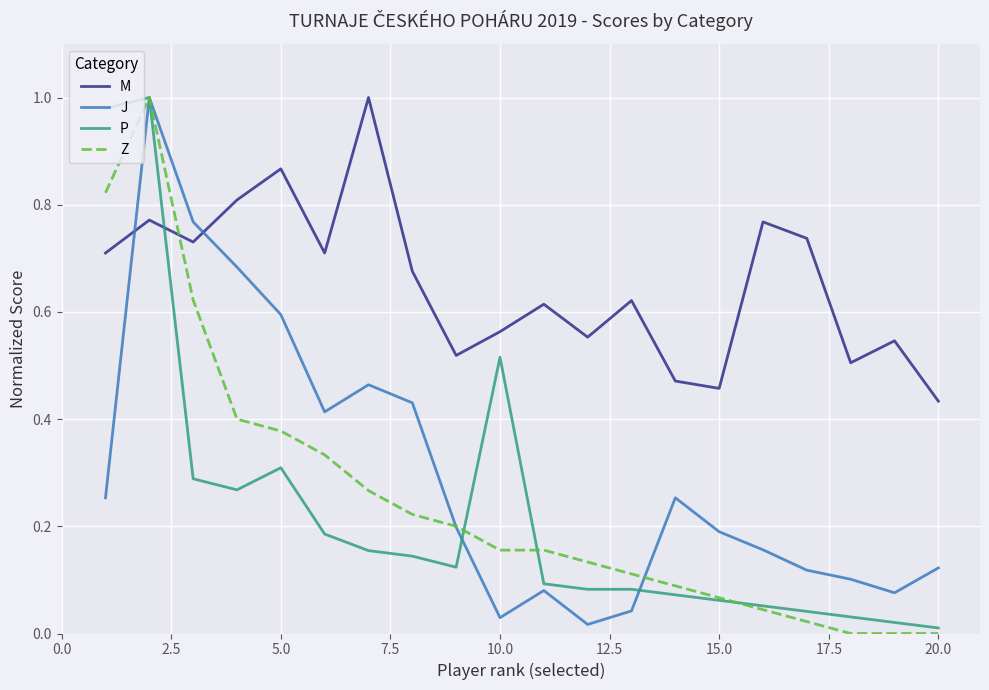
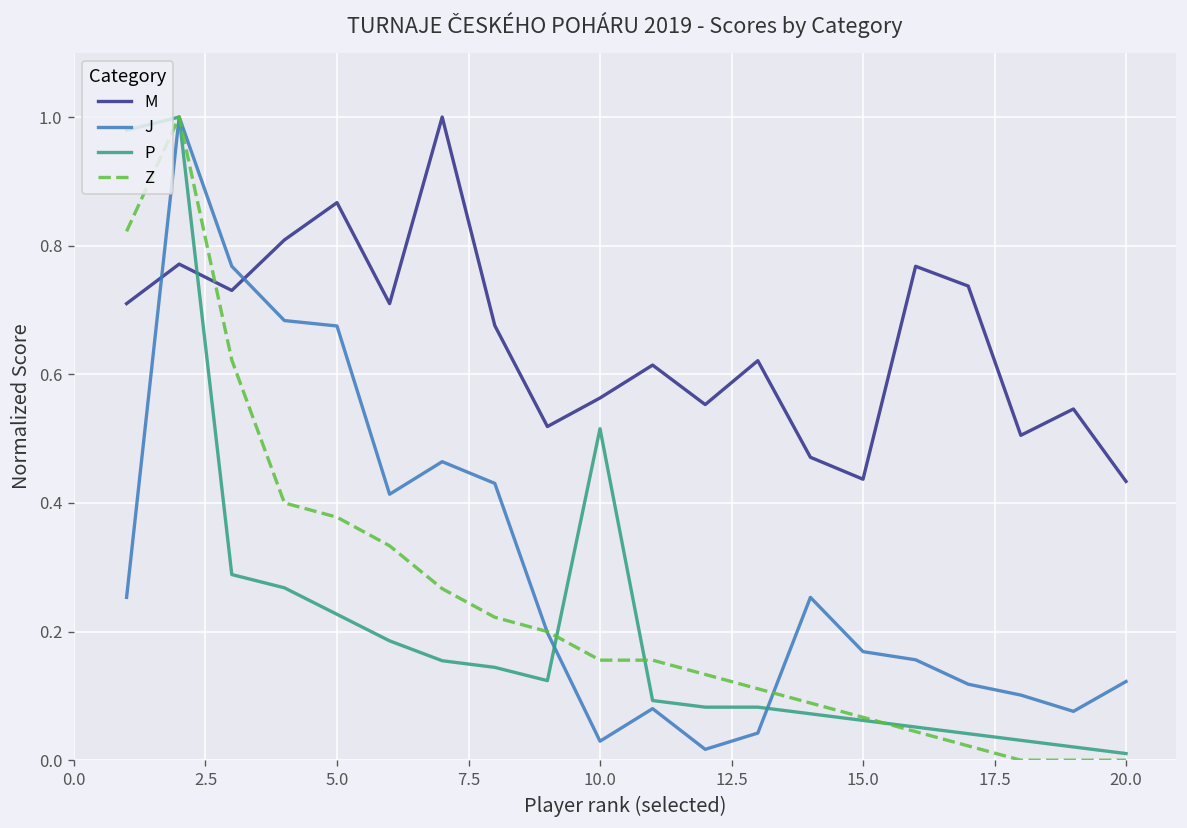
  {
    "M": {
      "5.0": 0.87,
      "10.0": 0.56,
-     "15.0": 0.46,
+     "15.0": 0.44,
      "20.0": 0.43
    },
    "J": {
-     "5.0": 0.59,
+     "5.0": 0.68,
      "10.0": 0.03,
-     "15.0": 0.19,
+     "15.0": 0.17,
      "20.0": 0.12
    },
    "P": {
-     "5.0": 0.31,
+     "5.0": 0.23,
      "10.0": 0.52,
      "20.0": 0.01
    },
    "Z": {
      "5.0": 0.38,
      "10.0": 0.16,
      "20.0": 0.00
    }
  }
